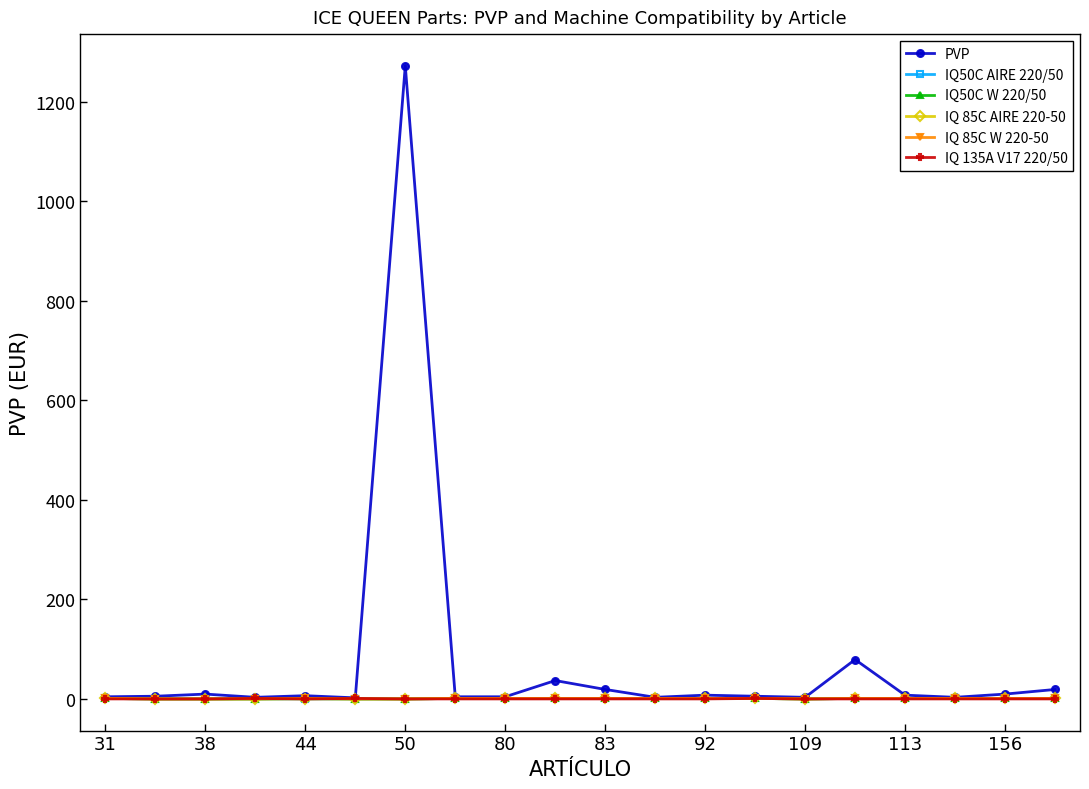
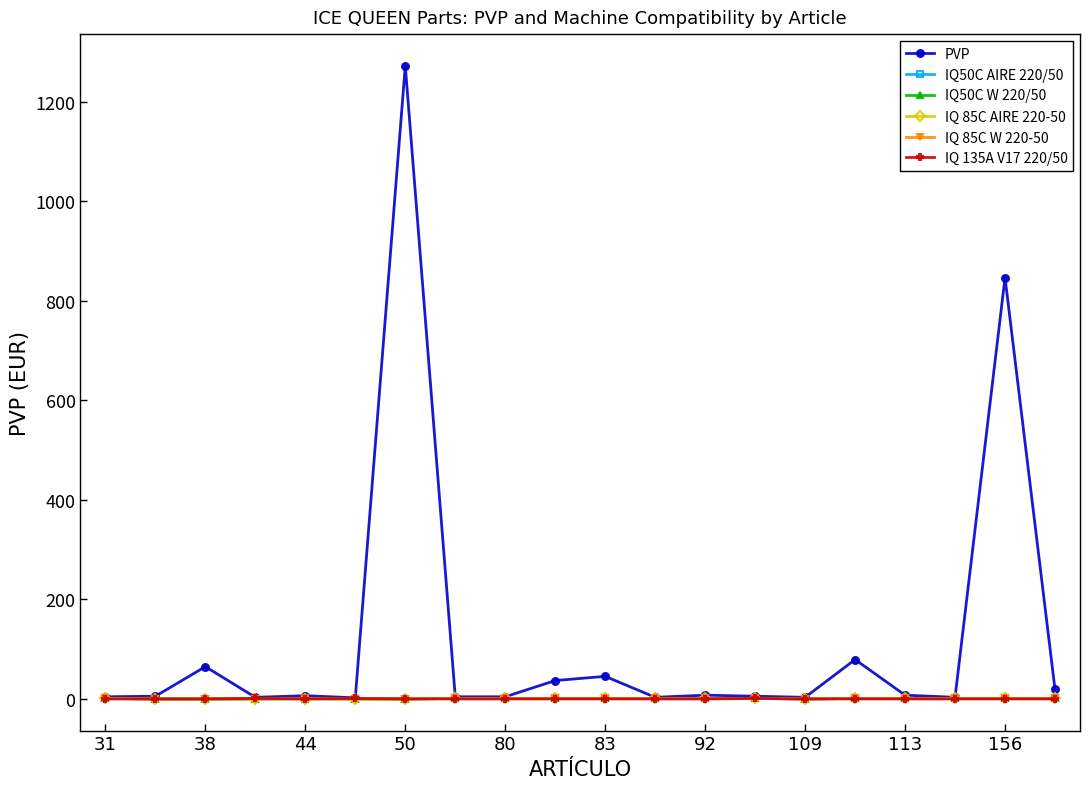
  {
    "PVP": {
-     "38": 10,
+     "38": 60,
      "44": 10,
      "50": 1270,
-     "83": 20,
+     "83": 50,
      "92": 10,
      "113": 10,
-     "156": 10
+     "156": 850
    }
  }
